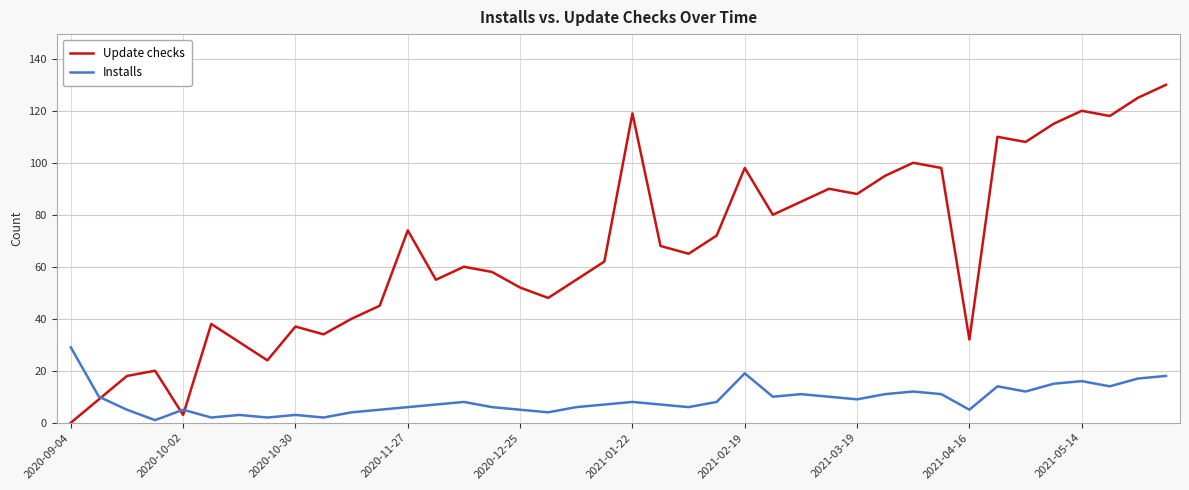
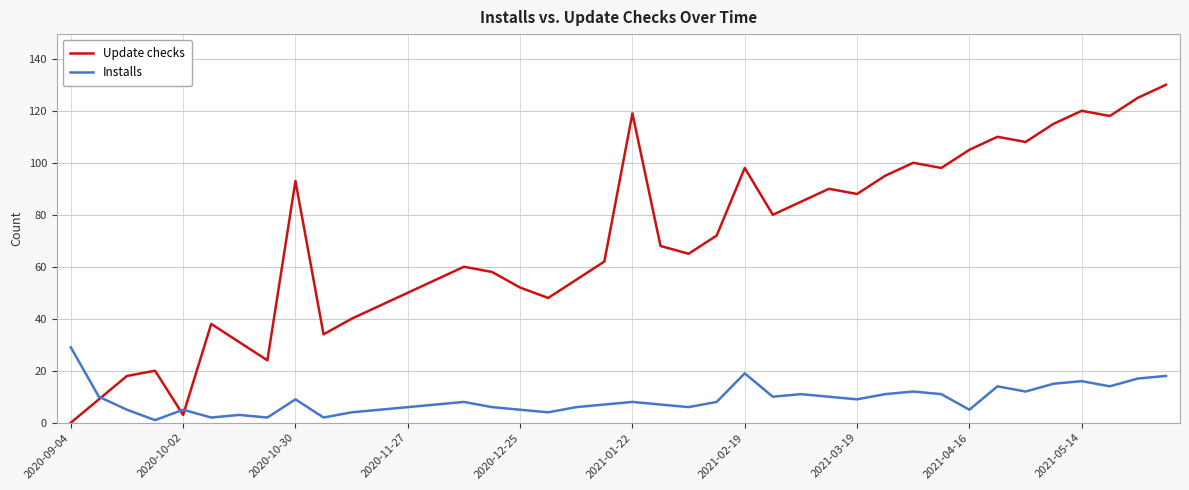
  {
    "Update checks": {
      "2020-09-04": 0,
      "2020-10-02": 3,
-     "2020-10-30": 37,
-     "2020-11-27": 74,
+     "2020-10-30": 93,
+     "2020-11-27": 50,
      "2020-12-25": 52,
      "2021-01-22": 119,
      "2021-02-19": 98,
      "2021-03-19": 88,
-     "2021-04-16": 32,
+     "2021-04-16": 105,
      "2021-05-14": 120
    },
    "Installs": {
      "2020-09-04": 29,
      "2020-10-02": 5,
-     "2020-10-30": 3,
+     "2020-10-30": 9,
      "2020-11-27": 6,
      "2020-12-25": 5,
      "2021-01-22": 8,
      "2021-02-19": 19,
      "2021-03-19": 9,
      "2021-04-16": 5,
      "2021-05-14": 16
    }
  }
